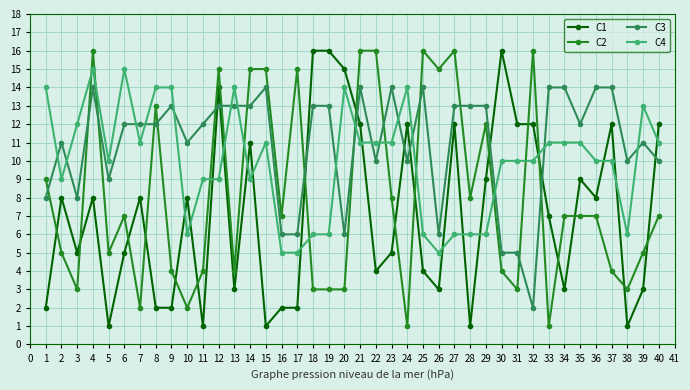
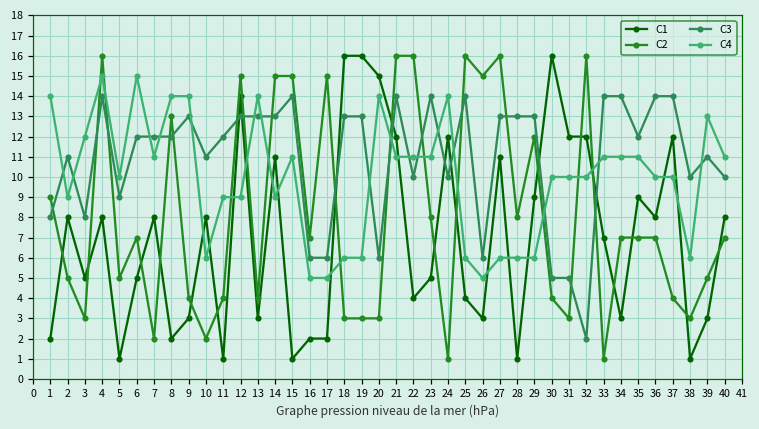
  {
    "C1": {
      "1": 2,
      "2": 8,
      "3": 5,
      "4": 8,
      "5": 1,
      "6": 5,
      "7": 8,
      "8": 2,
-     "9": 2,
+     "9": 3,
      "10": 8,
      "11": 1,
      "12": 14,
      "13": 3,
      "14": 11,
      "15": 1,
      "16": 2,
      "17": 2,
      "18": 16,
      "19": 16,
      "20": 15,
      "21": 12,
      "22": 4,
      "23": 5,
      "24": 12,
      "25": 4,
      "26": 3,
-     "27": 12,
+     "27": 11,
      "28": 1,
      "29": 9,
      "30": 16,
      "31": 12,
      "32": 12,
      "33": 7,
      "34": 3,
      "35": 9,
      "36": 8,
      "37": 12,
      "38": 1,
      "39": 3,
-     "40": 12
+     "40": 8
    }
  }
